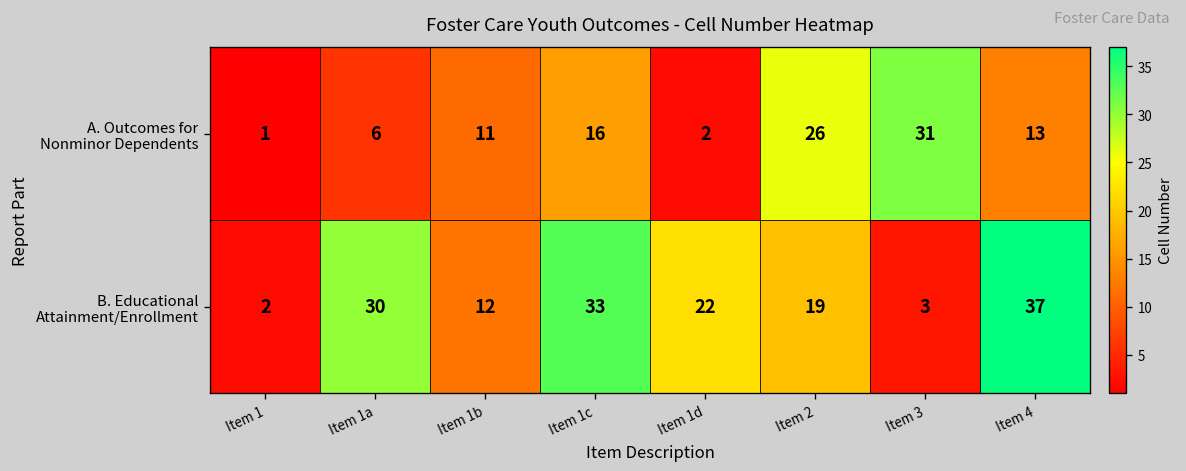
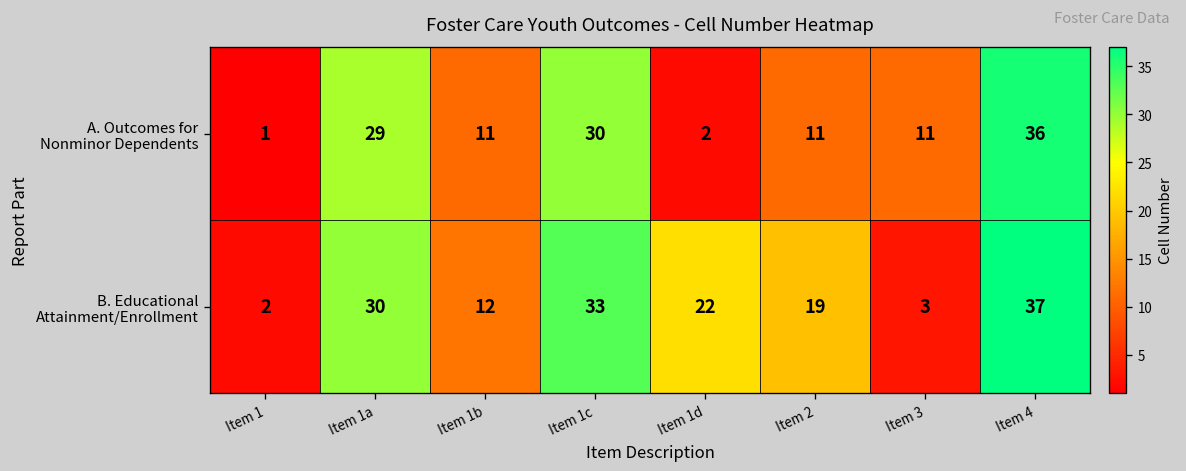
  {
    "A. Outcomes for Nonminor Dependents": {
      "Item 1": 1,
-     "Item 1a": 6,
+     "Item 1a": 29,
      "Item 1b": 11,
-     "Item 1c": 16,
+     "Item 1c": 30,
      "Item 1d": 2,
-     "Item 2": 26,
-     "Item 3": 31,
-     "Item 4": 13
+     "Item 2": 11,
+     "Item 3": 11,
+     "Item 4": 36
    },
    "B. Educational Attainment/Enrollment": {
      "Item 1": 2,
      "Item 1a": 30,
      "Item 1b": 12,
      "Item 1c": 33,
      "Item 1d": 22,
      "Item 2": 19,
      "Item 3": 3,
      "Item 4": 37
    }
  }
